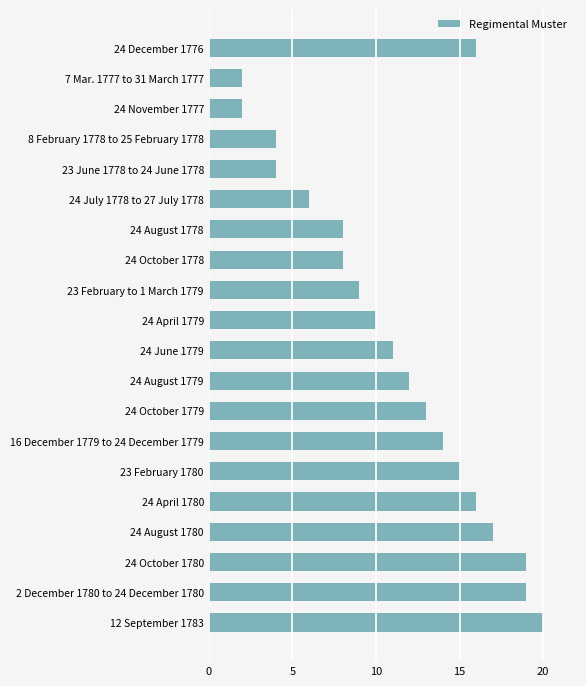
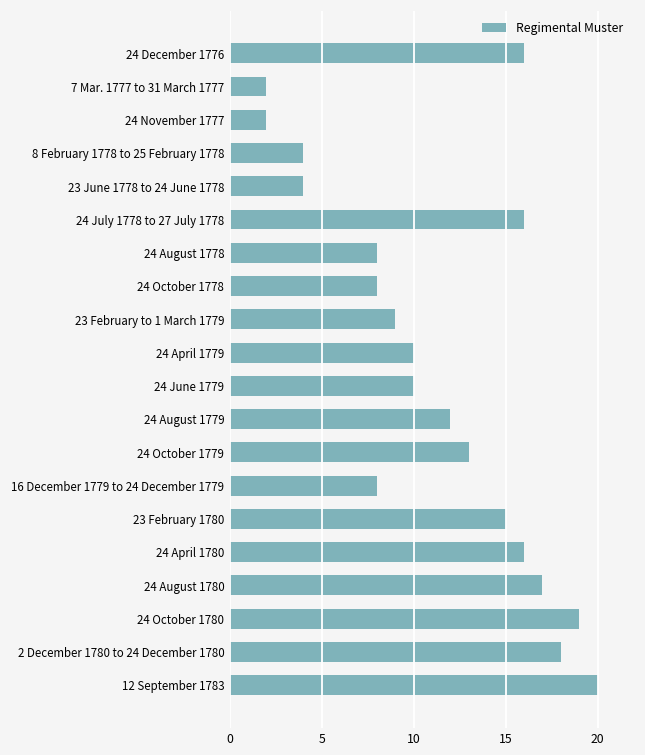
  {
    "24 December 1776": 16,
    "7 Mar. 1777 to 31 March 1777": 2,
    "24 November 1777": 2,
    "8 February 1778 to 25 February 1778": 4,
    "23 June 1778 to 24 June 1778": 4,
-   "24 July 1778 to 27 July 1778": 6,
+   "24 July 1778 to 27 July 1778": 16,
    "24 August 1778": 8,
    "24 October 1778": 8,
    "23 February to 1 March 1779": 9,
    "24 April 1779": 10,
-   "24 June 1779": 11,
+   "24 June 1779": 10,
    "24 August 1779": 12,
    "24 October 1779": 13,
-   "16 December 1779 to 24 December 1779": 14,
+   "16 December 1779 to 24 December 1779": 8,
    "23 February 1780": 15,
    "24 April 1780": 16,
    "24 August 1780": 17,
    "24 October 1780": 19,
-   "2 December 1780 to 24 December 1780": 19,
+   "2 December 1780 to 24 December 1780": 18,
    "12 September 1783": 20
  }
